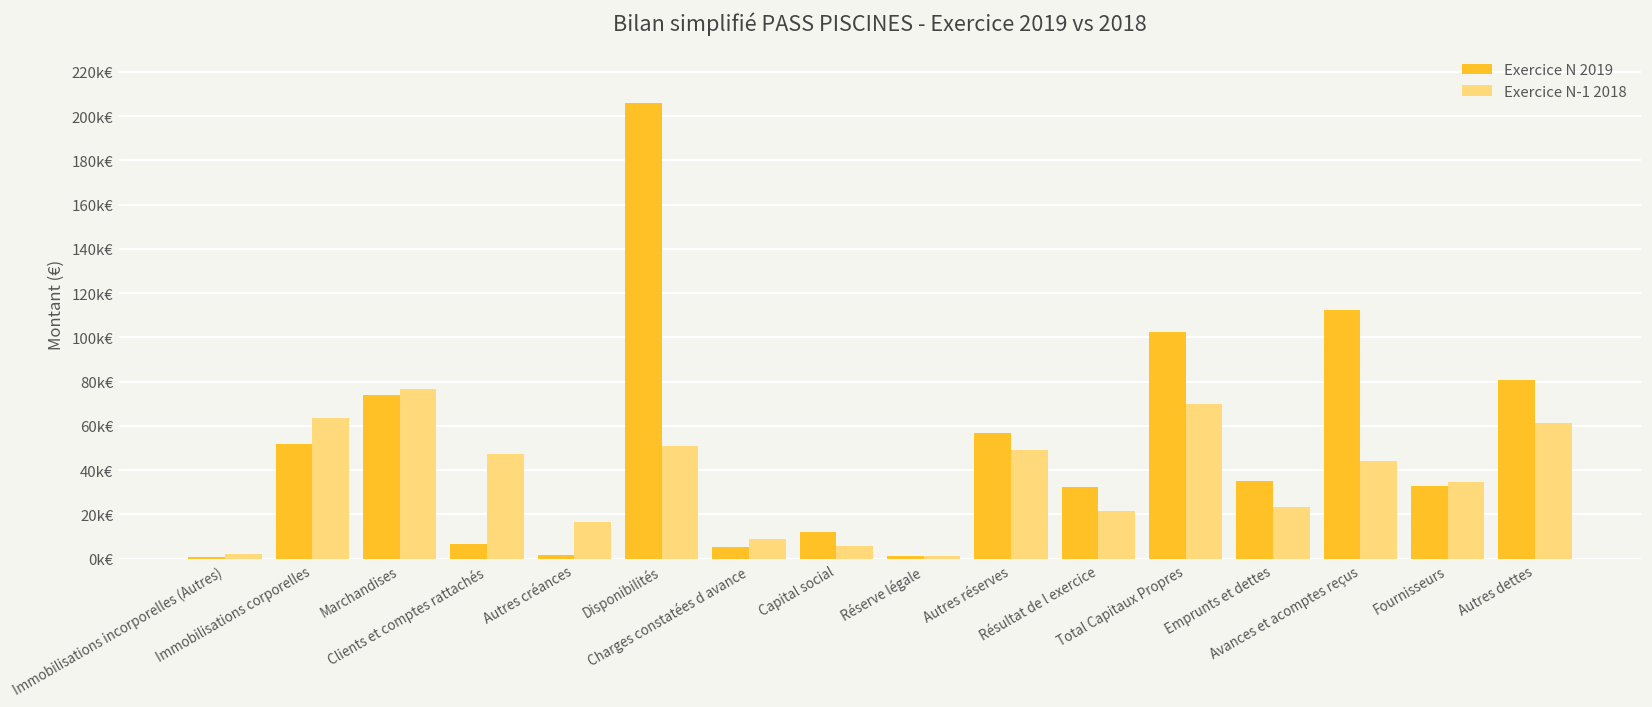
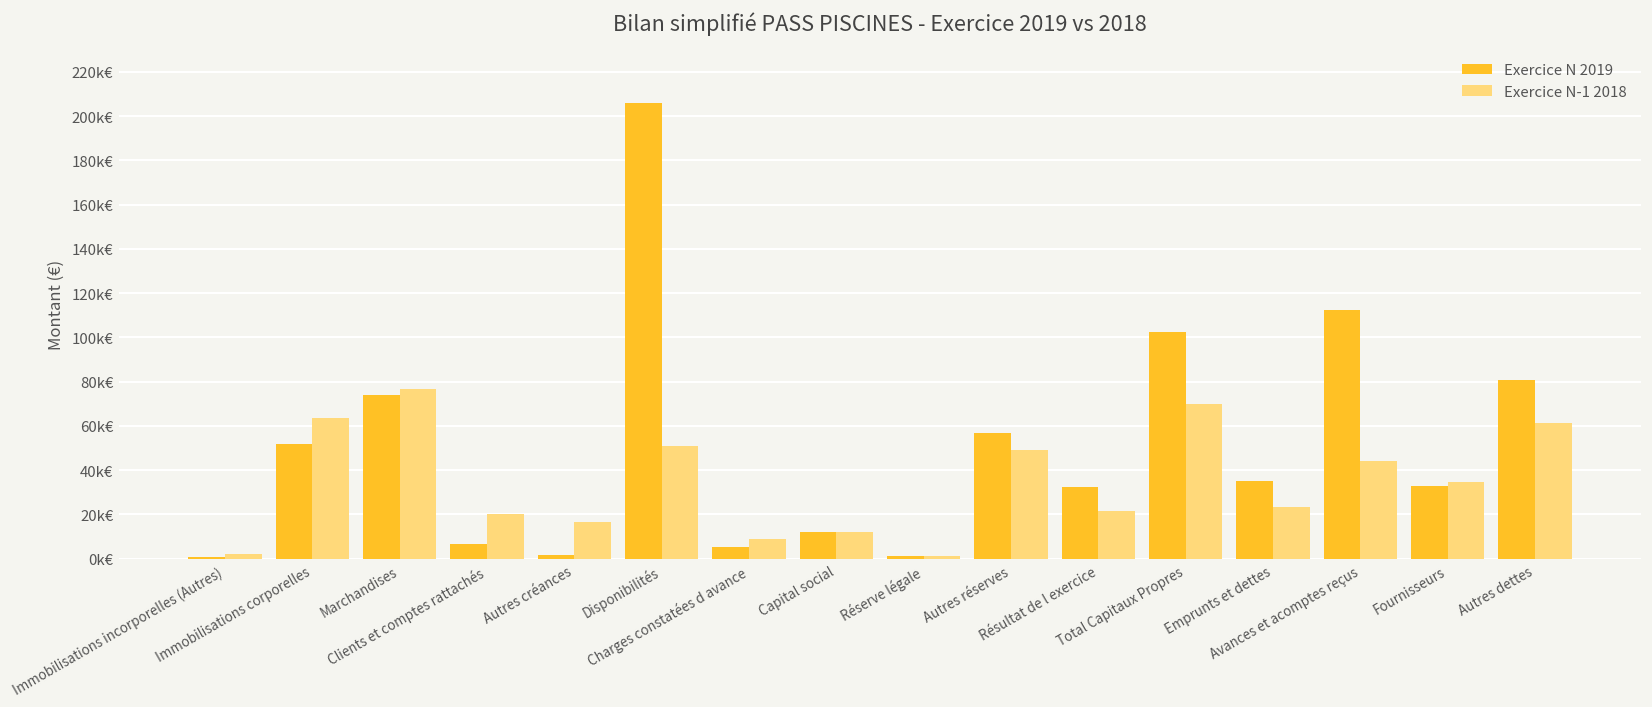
  {
    "Exercice N 2019": {
      "Immobilisations corporelles": "52k€",
      "Marchandises": "74k€",
      "Clients et comptes rattachés": "6k€",
      "Autres créances": "2k€",
      "Disponibilités": "206k€",
      "Charges constatées d avance": "5k€",
      "Capital social": "12k€",
      "Autres réserves": "57k€",
      "Résultat de l exercice": "32k€",
      "Total Capitaux Propres": "102k€",
      "Emprunts et dettes": "35k€",
      "Avances et acomptes reçus": "112k€",
      "Fournisseurs": "33k€",
      "Autres dettes": "81k€"
    },
    "Exercice N-1 2018": {
      "Immobilisations incorporelles (Autres)": "2k€",
      "Immobilisations corporelles": "64k€",
      "Marchandises": "77k€",
-     "Clients et comptes rattachés": "47k€",
+     "Clients et comptes rattachés": "20k€",
      "Autres créances": "17k€",
      "Disponibilités": "51k€",
      "Charges constatées d avance": "9k€",
-     "Capital social": "6k€",
+     "Capital social": "12k€",
      "Autres réserves": "49k€",
      "Résultat de l exercice": "22k€",
      "Total Capitaux Propres": "70k€",
      "Emprunts et dettes": "23k€",
      "Avances et acomptes reçus": "44k€",
      "Fournisseurs": "35k€",
      "Autres dettes": "61k€"
    }
  }
